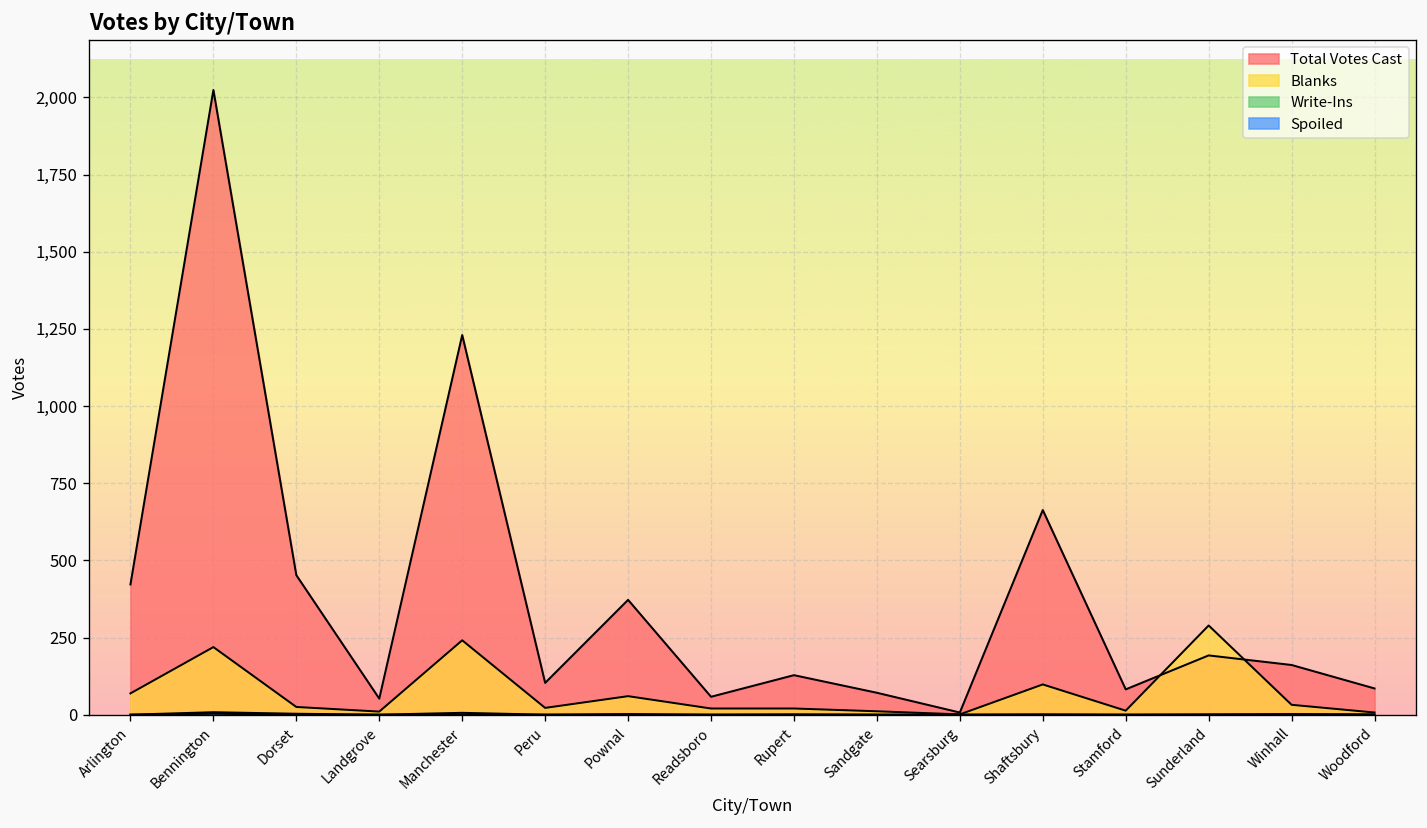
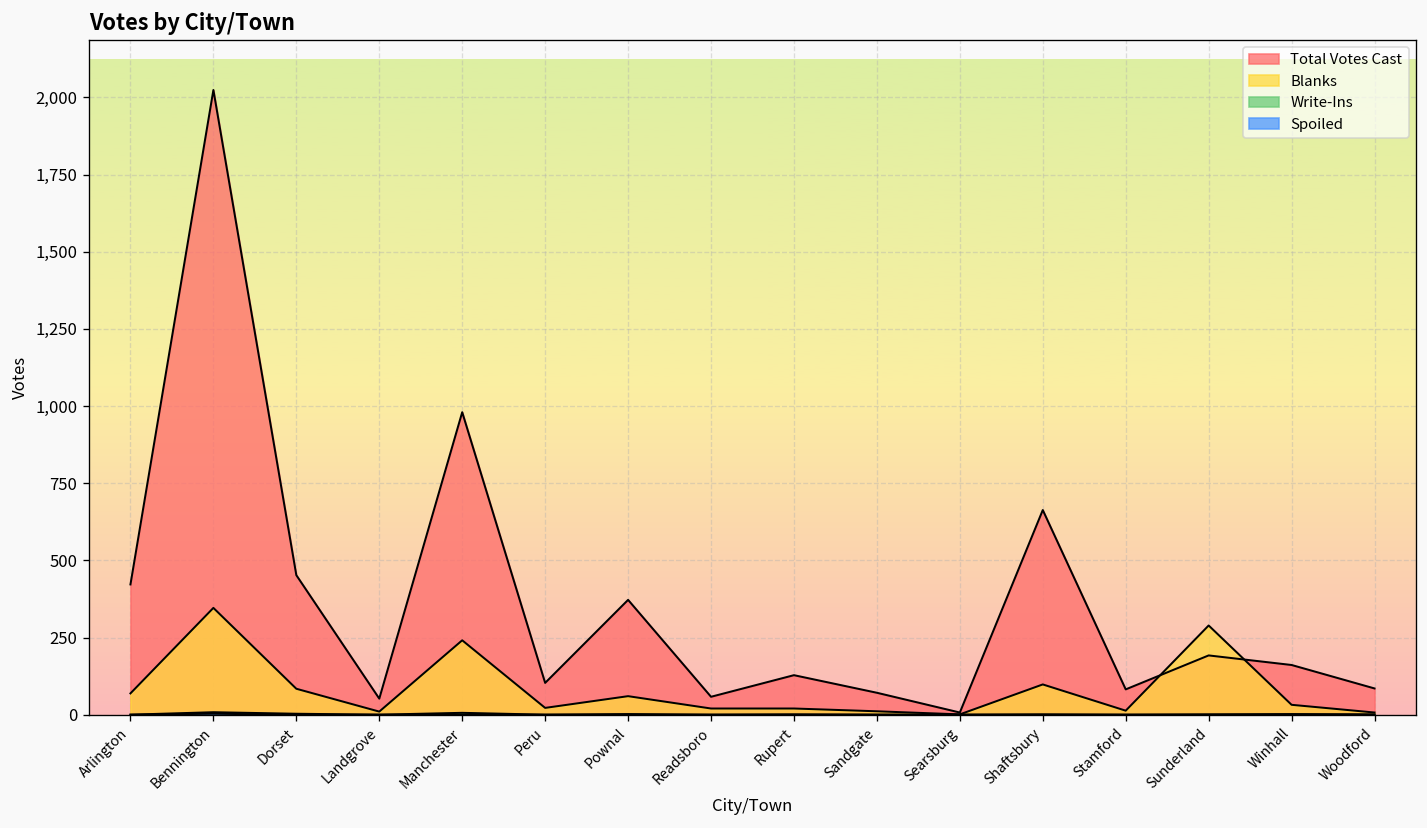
  {
    "Total Votes Cast": {
      "Arlington": "420",
      "Bennington": "2,020",
      "Dorset": "450",
      "Landgrove": "50",
-     "Manchester": "1,230",
+     "Manchester": "980",
      "Peru": "100",
      "Pownal": "370",
      "Readsboro": "60",
      "Rupert": "130",
      "Sandgate": "70",
      "Shaftsbury": "660",
      "Stamford": "80",
      "Sunderland": "190",
      "Winhall": "160",
      "Woodford": "90"
    },
    "Blanks": {
      "Arlington": "70",
-     "Bennington": "220",
-     "Dorset": "30",
+     "Bennington": "350",
+     "Dorset": "80",
      "Landgrove": "10",
      "Manchester": "240",
      "Peru": "20",
      "Pownal": "60",
      "Readsboro": "20",
      "Rupert": "20",
      "Sandgate": "10",
      "Shaftsbury": "100",
      "Stamford": "10",
      "Sunderland": "290",
      "Winhall": "30"
    }
  }
